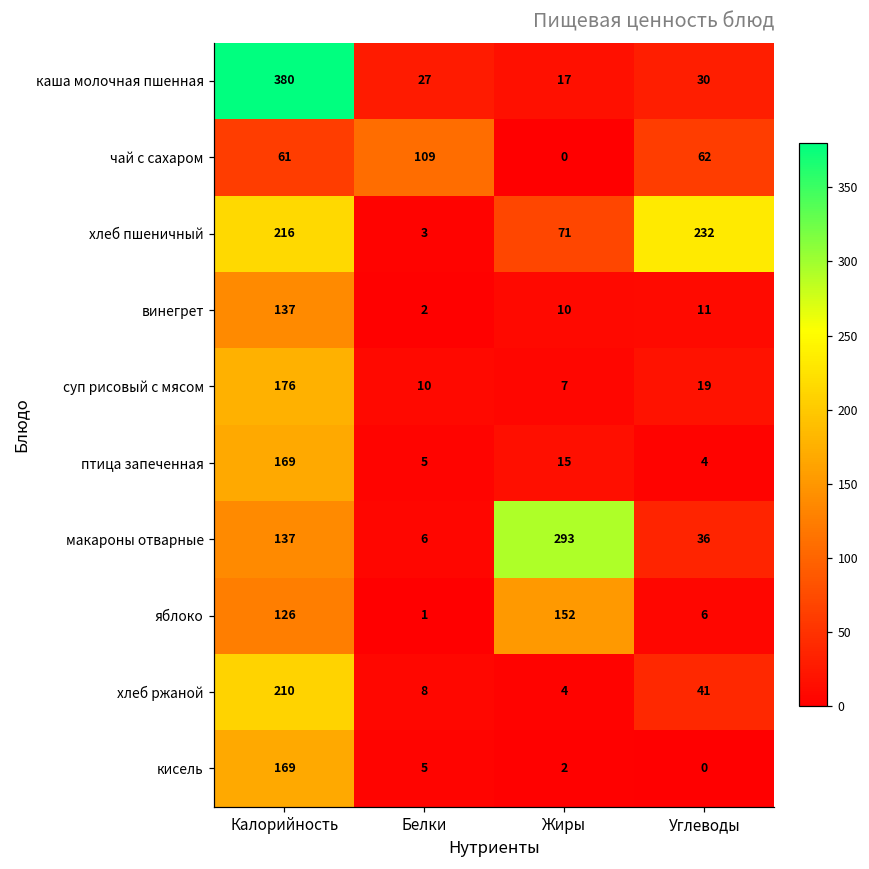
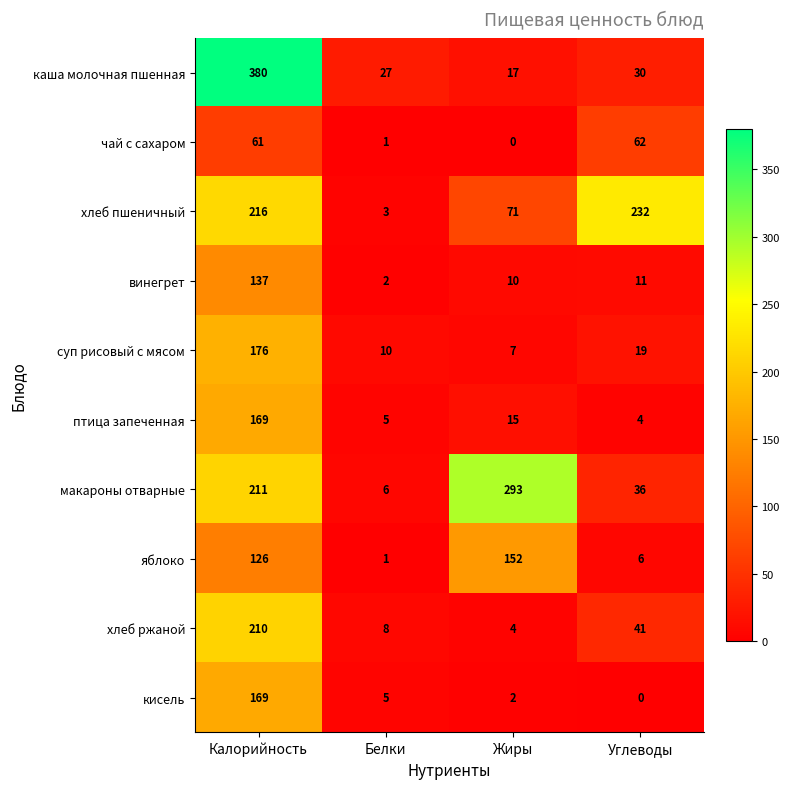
  {
    "каша молочная пшенная": {
      "Калорийность": 380,
      "Белки": 27,
      "Жиры": 17,
      "Углеводы": 30
    },
    "чай с сахаром": {
      "Калорийность": 61,
-     "Белки": 109,
+     "Белки": 1,
      "Жиры": 0,
      "Углеводы": 62
    },
    "хлеб пшеничный": {
      "Калорийность": 216,
      "Белки": 3,
      "Жиры": 71,
      "Углеводы": 232
    },
    "винегрет": {
      "Калорийность": 137,
      "Белки": 2,
      "Жиры": 10,
      "Углеводы": 11
    },
    "суп рисовый с мясом": {
      "Калорийность": 176,
      "Белки": 10,
      "Жиры": 7,
      "Углеводы": 19
    },
    "птица запеченная": {
      "Калорийность": 169,
      "Белки": 5,
      "Жиры": 15,
      "Углеводы": 4
    },
    "макароны отварные": {
-     "Калорийность": 137,
+     "Калорийность": 211,
      "Белки": 6,
      "Жиры": 293,
      "Углеводы": 36
    },
    "яблоко": {
      "Калорийность": 126,
      "Белки": 1,
      "Жиры": 152,
      "Углеводы": 6
    },
    "хлеб ржаной": {
      "Калорийность": 210,
      "Белки": 8,
      "Жиры": 4,
      "Углеводы": 41
    },
    "кисель": {
      "Калорийность": 169,
      "Белки": 5,
      "Жиры": 2,
      "Углеводы": 0
    }
  }
